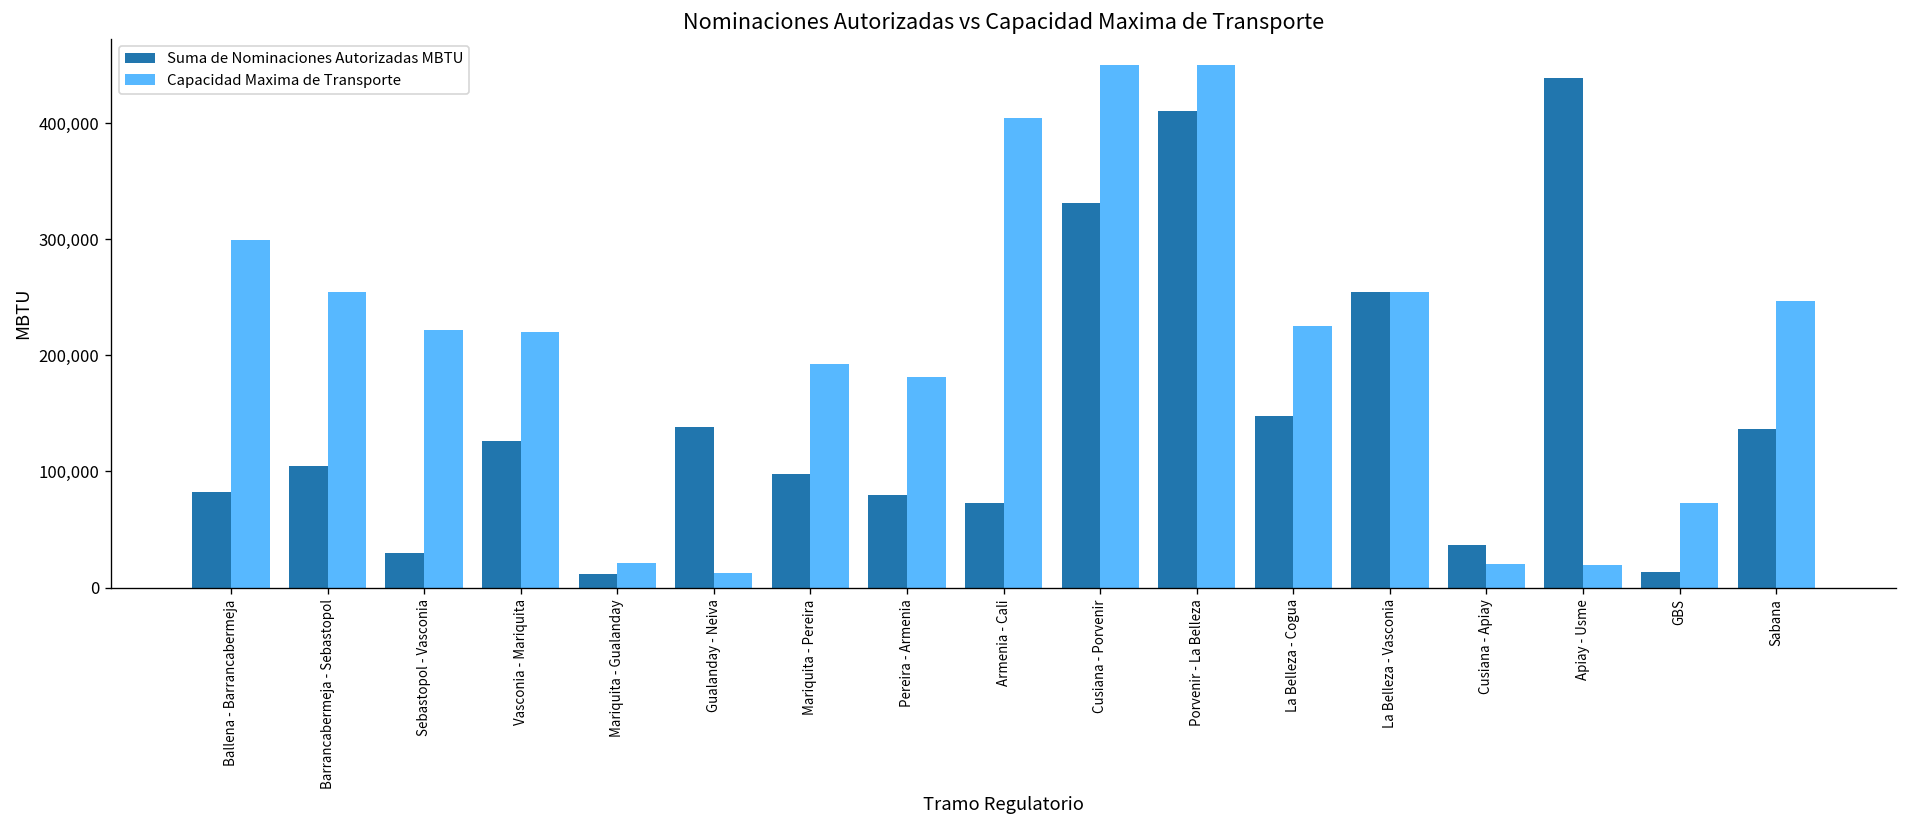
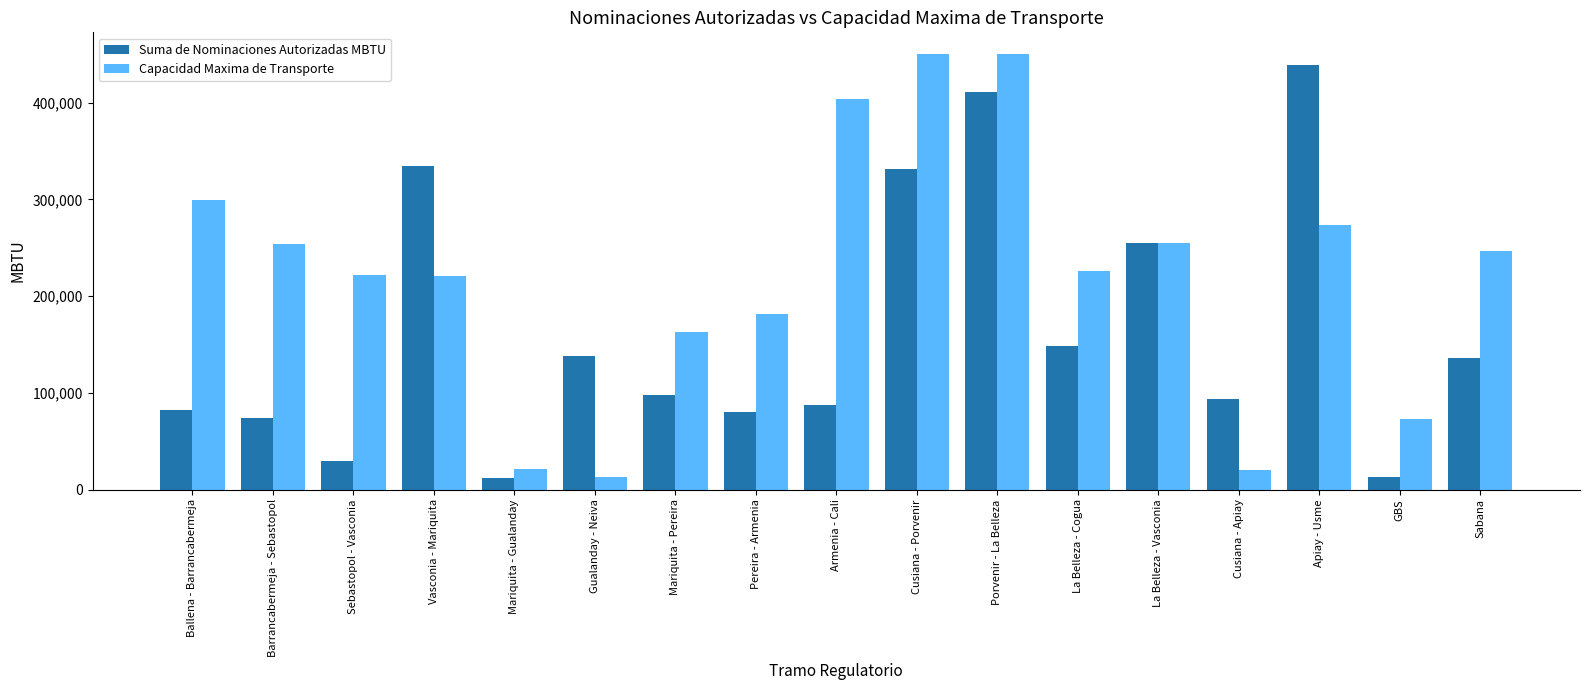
  {
    "Suma de Nominaciones Autorizadas MBTU": {
      "Ballena - Barrancabermeja": "80,000",
-     "Barrancabermeja - Sebastopol": "110,000",
+     "Barrancabermeja - Sebastopol": "70,000",
      "Sebastopol - Vasconia": "30,000",
-     "Vasconia - Mariquita": "130,000",
+     "Vasconia - Mariquita": "330,000",
      "Mariquita - Gualanday": "10,000",
      "Gualanday - Neiva": "140,000",
      "Mariquita - Pereira": "100,000",
      "Pereira - Armenia": "80,000",
-     "Armenia - Cali": "70,000",
+     "Armenia - Cali": "90,000",
      "Cusiana - Porvenir": "330,000",
      "Porvenir - La Belleza": "410,000",
      "La Belleza - Cogua": "150,000",
      "La Belleza - Vasconia": "250,000",
-     "Cusiana - Apiay": "40,000",
+     "Cusiana - Apiay": "90,000",
      "Apiay - Usme": "440,000",
      "GBS": "10,000",
      "Sabana": "140,000"
    },
    "Capacidad Maxima de Transporte": {
      "Ballena - Barrancabermeja": "300,000",
      "Barrancabermeja - Sebastopol": "250,000",
      "Sebastopol - Vasconia": "220,000",
      "Vasconia - Mariquita": "220,000",
      "Mariquita - Gualanday": "20,000",
      "Gualanday - Neiva": "10,000",
-     "Mariquita - Pereira": "190,000",
+     "Mariquita - Pereira": "160,000",
      "Pereira - Armenia": "180,000",
      "Armenia - Cali": "400,000",
      "Cusiana - Porvenir": "450,000",
      "Porvenir - La Belleza": "450,000",
      "La Belleza - Cogua": "230,000",
      "La Belleza - Vasconia": "250,000",
      "Cusiana - Apiay": "20,000",
-     "Apiay - Usme": "20,000",
+     "Apiay - Usme": "270,000",
      "GBS": "70,000",
      "Sabana": "250,000"
    }
  }
